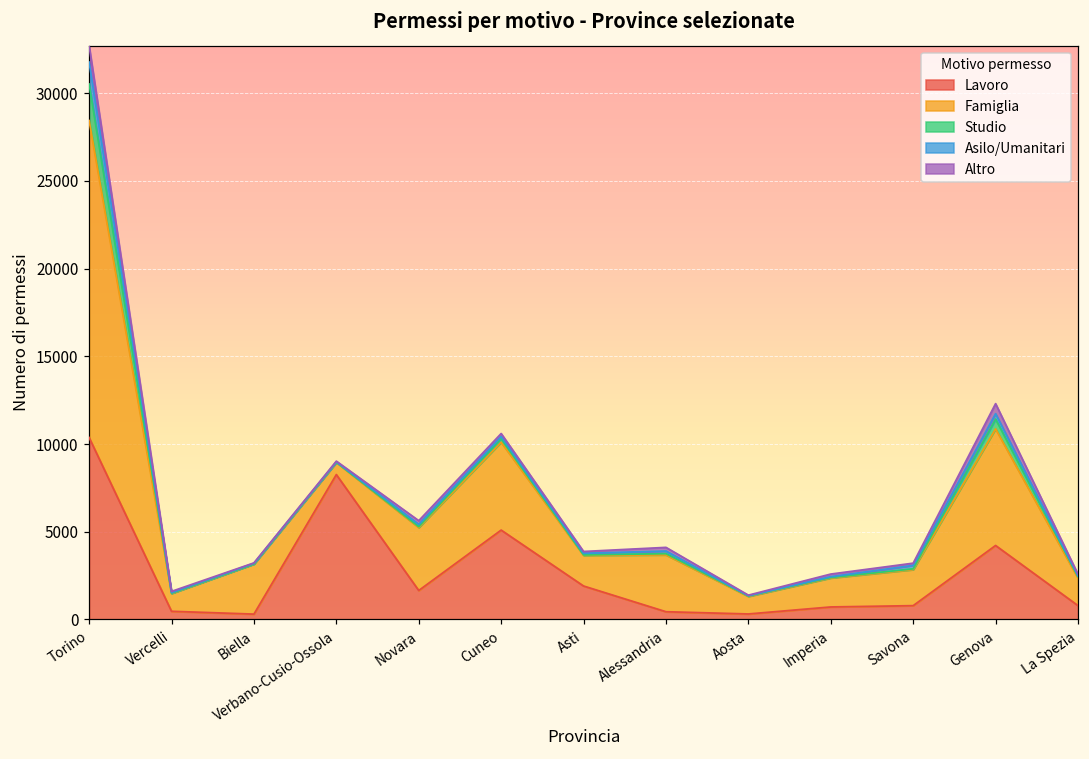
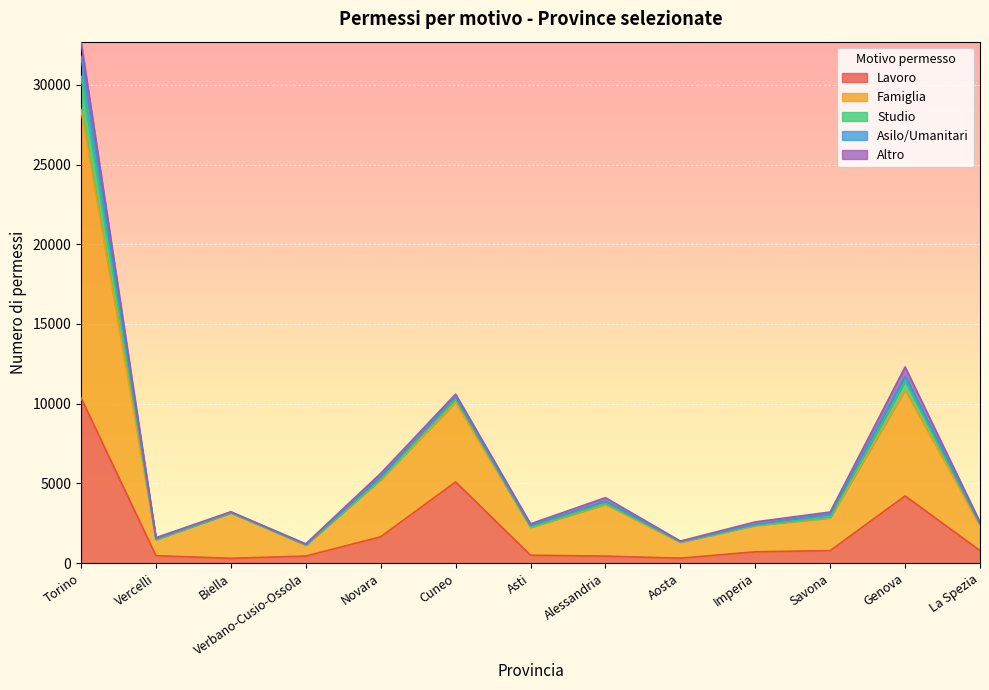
  {
    "Lavoro": {
      "Torino": 10400,
      "Vercelli": 500,
      "Biella": 300,
-     "Verbano-Cusio-Ossola": 8300,
+     "Verbano-Cusio-Ossola": 400,
      "Novara": 1700,
      "Cuneo": 5100,
-     "Asti": 1900,
+     "Asti": 500,
      "Alessandria": 400,
      "Aosta": 300,
      "Imperia": 700,
      "Savona": 800,
      "Genova": 4200,
      "La Spezia": 800
    },
    "Famiglia": {
      "Torino": 18100,
      "Cuneo": 5000,
      "Genova": 6600
    },
    "Studio": {
      "Torino": 2100,
      "Genova": 600
    },
    "Asilo/Umanitari": {
      "Torino": 1300,
      "Genova": 300
    },
    "Altro": {
      "Torino": 900,
      "Novara": 200,
      "Cuneo": 200,
      "Alessandria": 200,
      "Genova": 600
    }
  }
